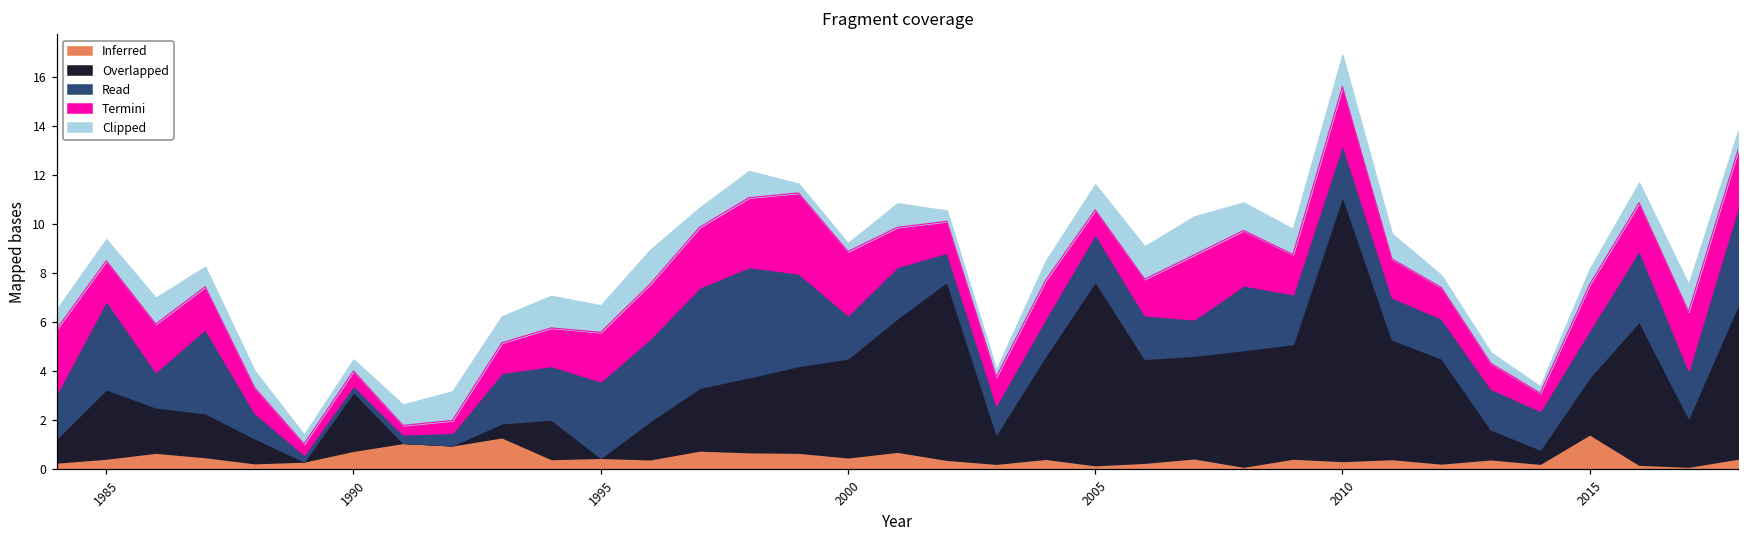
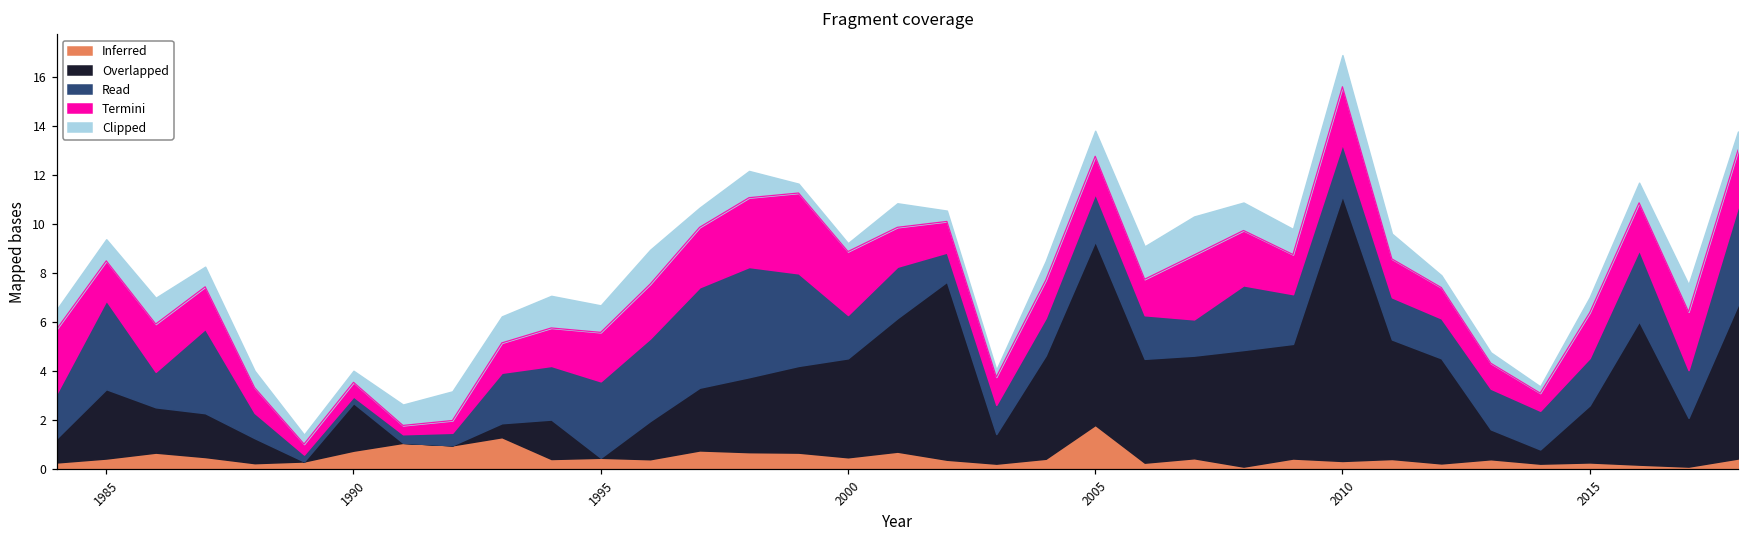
  {
    "Termini": {
      "1985": 8.5,
      "1995": 5.6,
      "2000": 8.9,
-     "2005": 1.0,
+     "2005": 1.5,
      "2010": 15.6
    },
    "Inferred": {
-     "2005": 0.2,
-     "2015": 1.4
+     "2005": 1.8,
+     "2015": 0.3
    },
    "Overlapped": {
-     "1990": 2.4
+     "1990": 1.9
    },
    "Clipped": {
      "1985": 0.9,
      "1990": 0.5,
      "1995": 1.1,
      "2000": 0.3,
      "2005": 1.0,
      "2010": 1.3,
      "2015": 0.6
    }
  }
